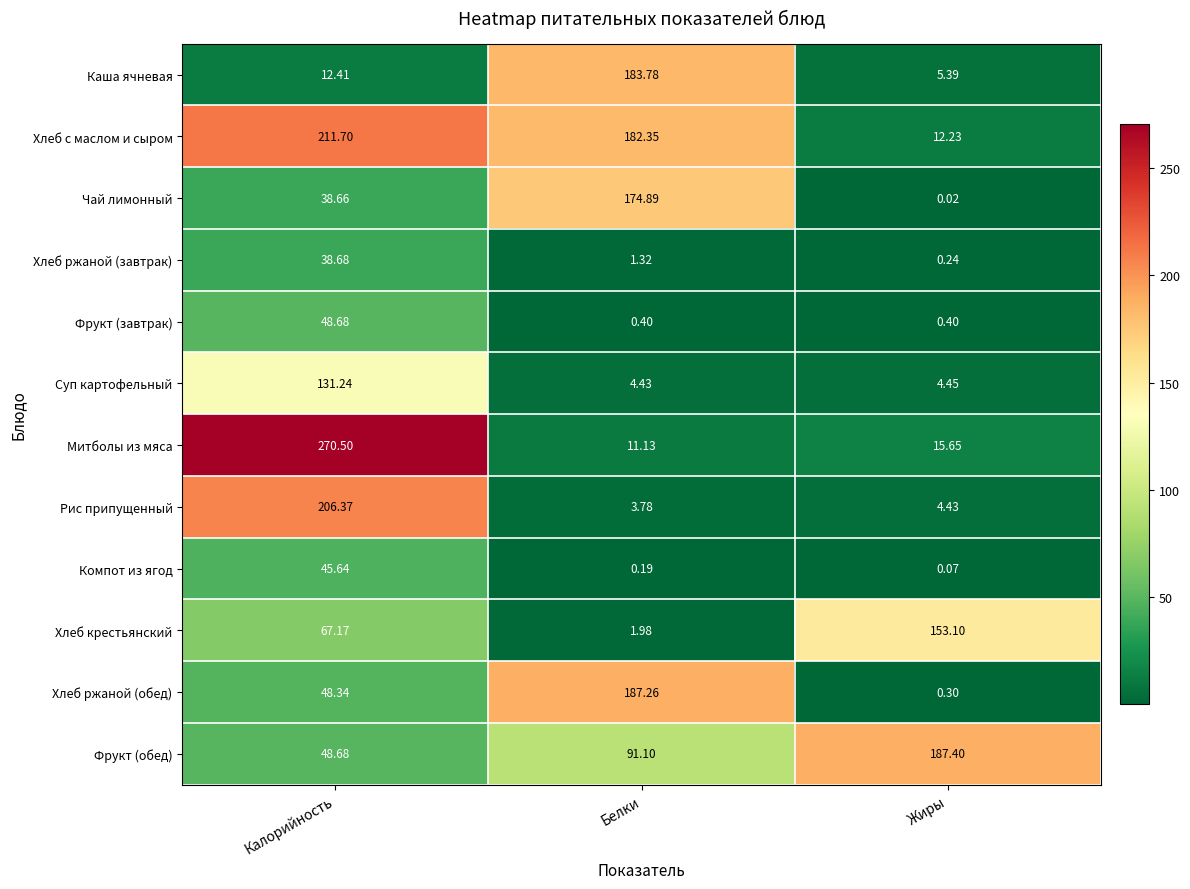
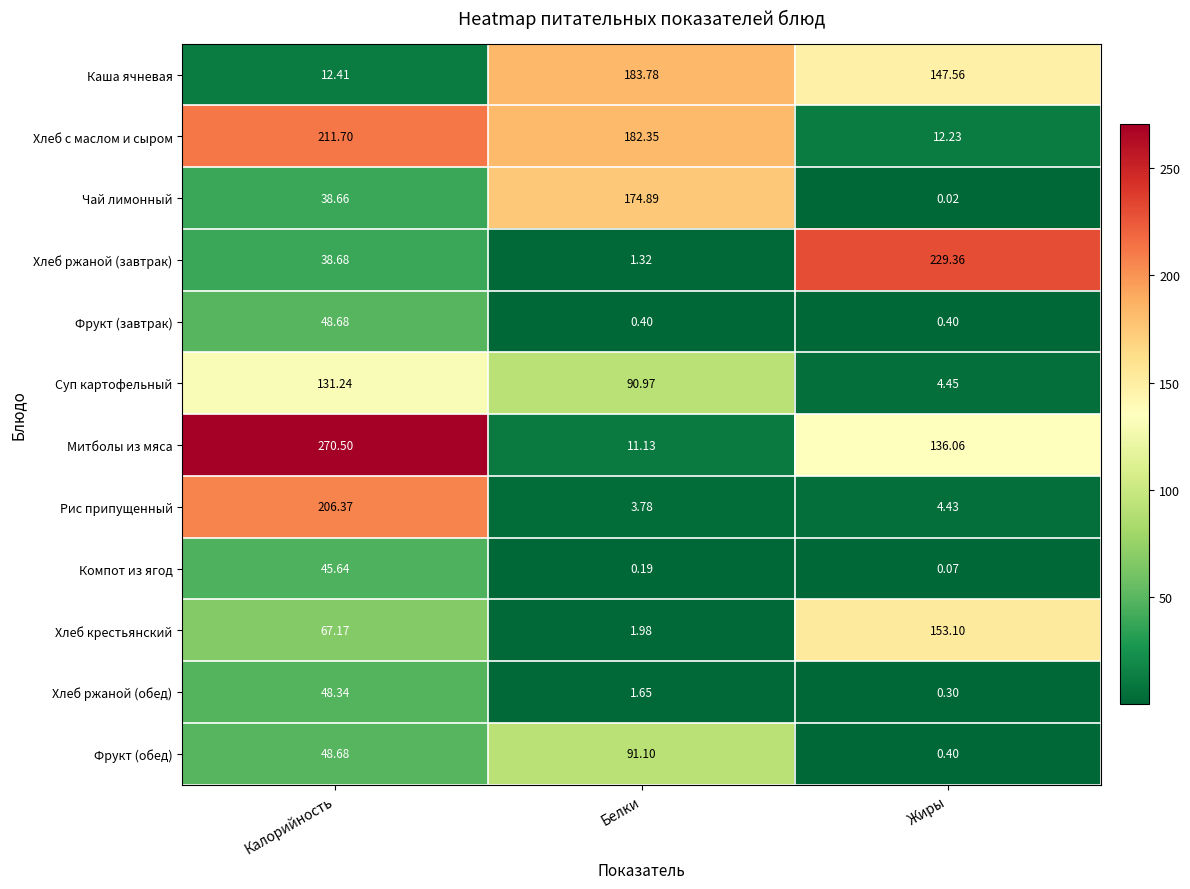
  {
    "Каша ячневая": {
      "Калорийность": 12.41,
      "Белки": 183.78,
-     "Жиры": 5.39
+     "Жиры": 147.56
    },
    "Хлеб с маслом и сыром": {
      "Калорийность": 211.70,
      "Белки": 182.35,
      "Жиры": 12.23
    },
    "Чай лимонный": {
      "Калорийность": 38.66,
      "Белки": 174.89,
      "Жиры": 0.02
    },
    "Хлеб ржаной (завтрак)": {
      "Калорийность": 38.68,
      "Белки": 1.32,
-     "Жиры": 0.24
+     "Жиры": 229.36
    },
    "Фрукт (завтрак)": {
      "Калорийность": 48.68,
      "Белки": 0.40,
      "Жиры": 0.40
    },
    "Суп картофельный": {
      "Калорийность": 131.24,
-     "Белки": 4.43,
+     "Белки": 90.97,
      "Жиры": 4.45
    },
    "Митболы из мяса": {
      "Калорийность": 270.50,
      "Белки": 11.13,
-     "Жиры": 15.65
+     "Жиры": 136.06
    },
    "Рис припущенный": {
      "Калорийность": 206.37,
      "Белки": 3.78,
      "Жиры": 4.43
    },
    "Компот из ягод": {
      "Калорийность": 45.64,
      "Белки": 0.19,
      "Жиры": 0.07
    },
    "Хлеб крестьянский": {
      "Калорийность": 67.17,
      "Белки": 1.98,
      "Жиры": 153.10
    },
    "Хлеб ржаной (обед)": {
      "Калорийность": 48.34,
-     "Белки": 187.26,
+     "Белки": 1.65,
      "Жиры": 0.30
    },
    "Фрукт (обед)": {
      "Калорийность": 48.68,
      "Белки": 91.10,
-     "Жиры": 187.40
+     "Жиры": 0.40
    }
  }
